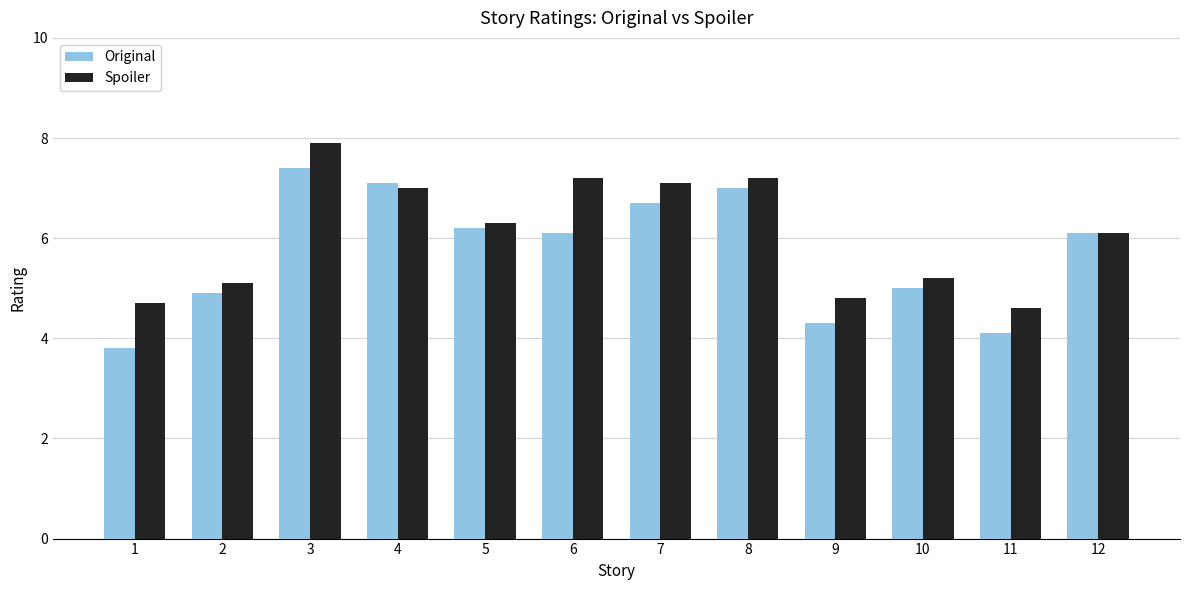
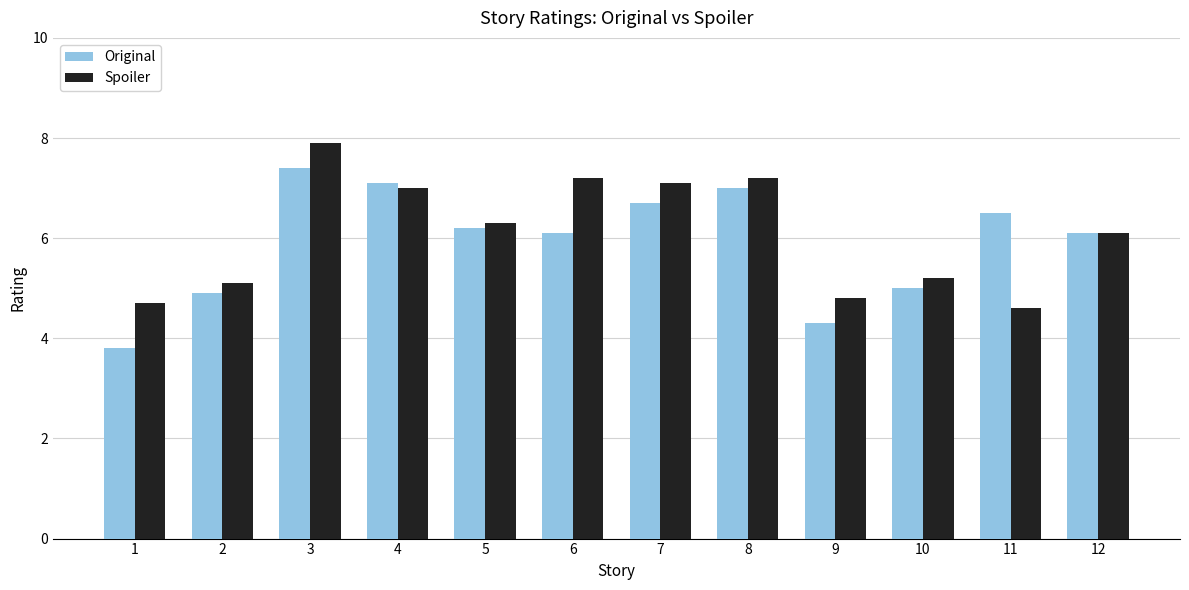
  {
    "Original": {
      "1": 3.8,
      "2": 4.9,
      "3": 7.4,
      "4": 7.1,
      "5": 6.2,
      "6": 6.1,
      "7": 6.7,
      "8": 7.0,
      "9": 4.3,
      "10": 5.0,
-     "11": 4.1,
+     "11": 6.5,
      "12": 6.1
    },
    "Spoiler": {
      "1": 4.7,
      "2": 5.1,
      "3": 7.9,
      "4": 7.0,
      "5": 6.3,
      "6": 7.2,
      "7": 7.1,
      "8": 7.2,
      "9": 4.8,
      "10": 5.2,
      "11": 4.6,
      "12": 6.1
    }
  }
